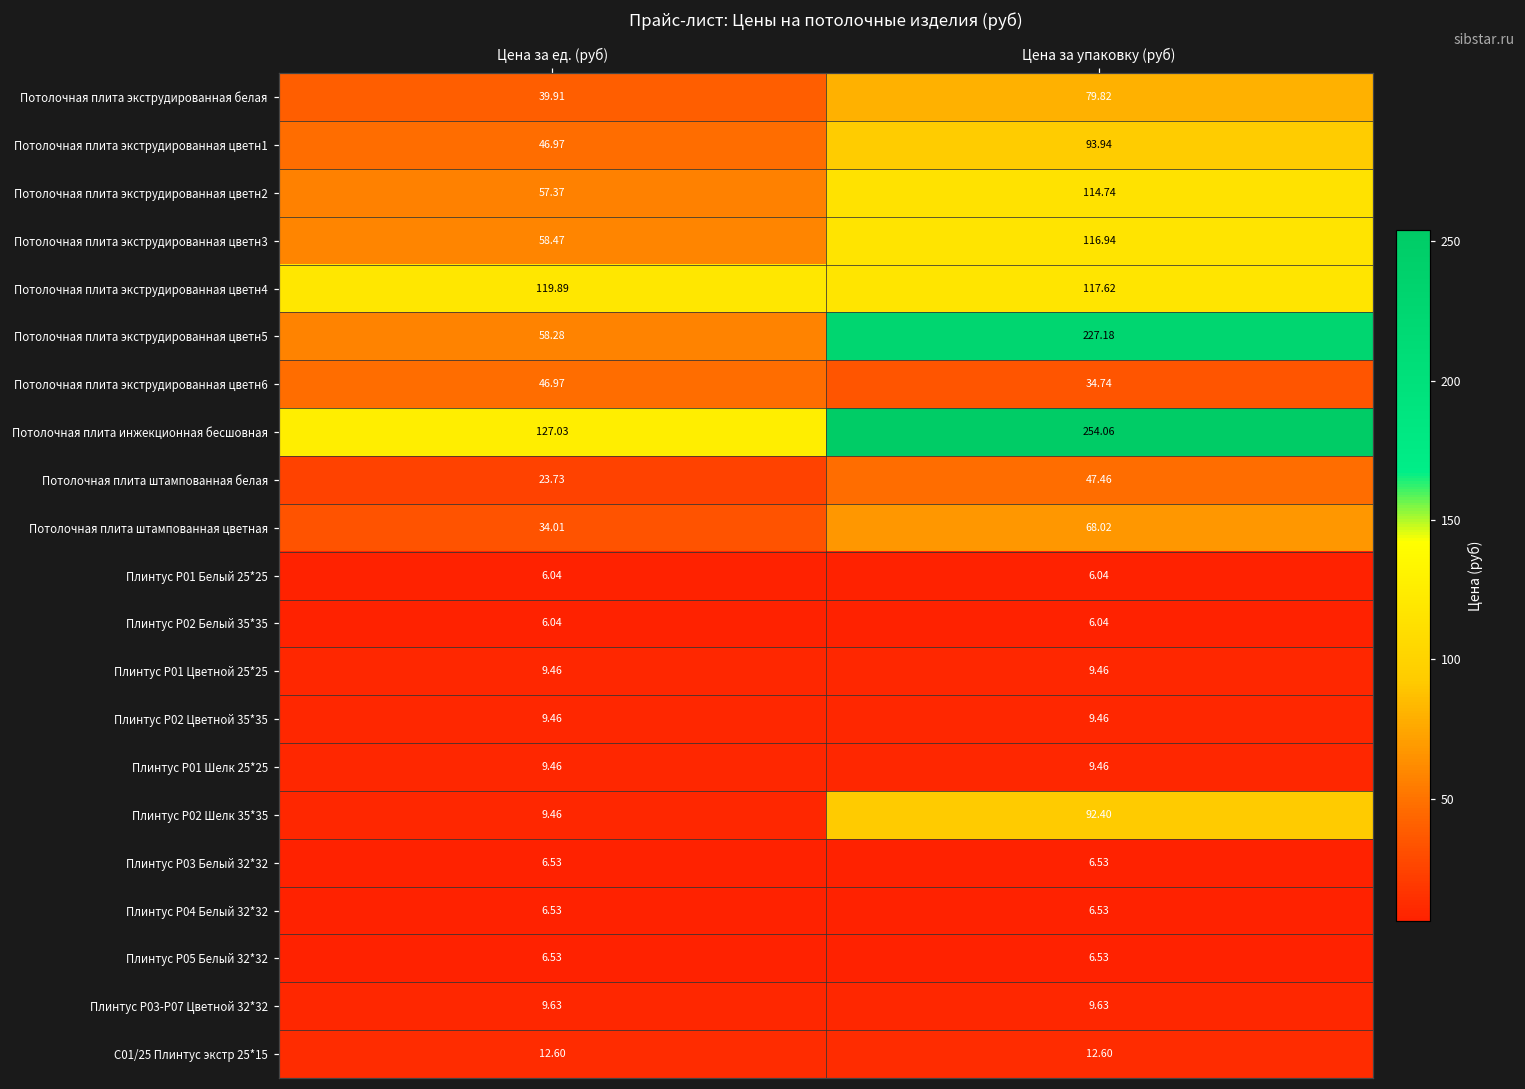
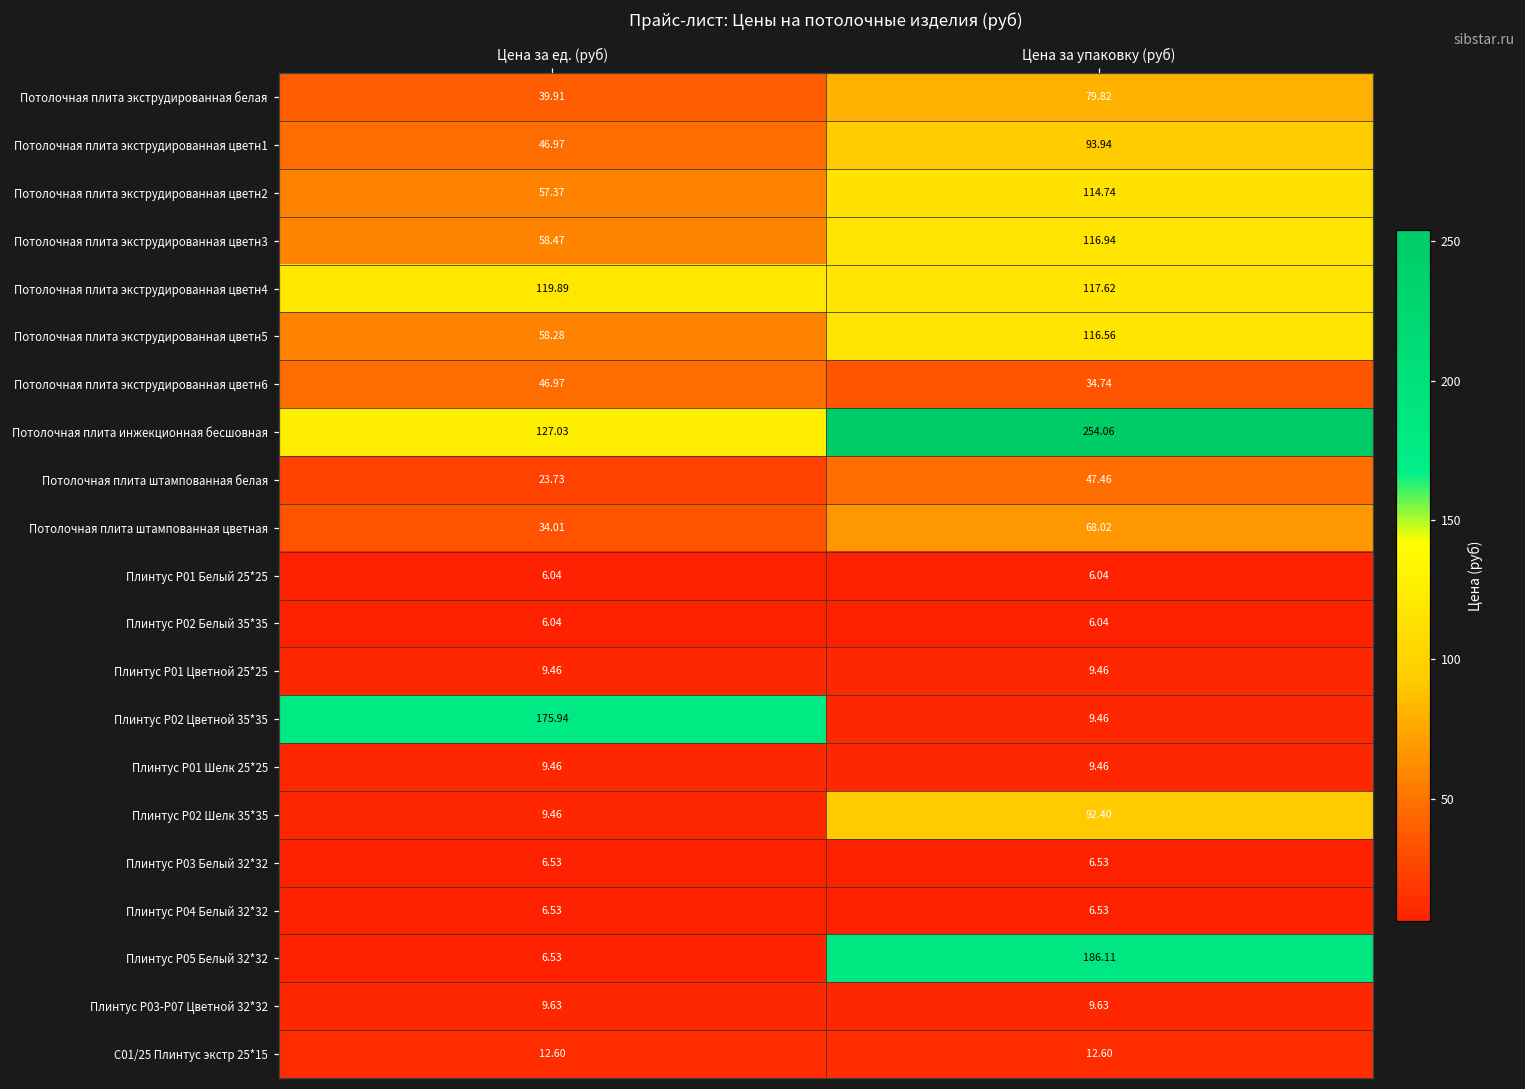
  {
    "Потолочная плита экструдированная белая": {
      "Цена за ед. (руб)": 39.91,
      "Цена за упаковку (руб)": 79.82
    },
    "Потолочная плита экструдированная цветн1": {
      "Цена за ед. (руб)": 46.97,
      "Цена за упаковку (руб)": 93.94
    },
    "Потолочная плита экструдированная цветн2": {
      "Цена за ед. (руб)": 57.37,
      "Цена за упаковку (руб)": 114.74
    },
    "Потолочная плита экструдированная цветн3": {
      "Цена за ед. (руб)": 58.47,
      "Цена за упаковку (руб)": 116.94
    },
    "Потолочная плита экструдированная цветн4": {
      "Цена за ед. (руб)": 119.89,
      "Цена за упаковку (руб)": 117.62
    },
    "Потолочная плита экструдированная цветн5": {
      "Цена за ед. (руб)": 58.28,
-     "Цена за упаковку (руб)": 227.18
+     "Цена за упаковку (руб)": 116.56
    },
    "Потолочная плита экструдированная цветн6": {
      "Цена за ед. (руб)": 46.97,
      "Цена за упаковку (руб)": 34.74
    },
    "Потолочная плита инжекционная бесшовная": {
      "Цена за ед. (руб)": 127.03,
      "Цена за упаковку (руб)": 254.06
    },
    "Потолочная плита штампованная белая": {
      "Цена за ед. (руб)": 23.73,
      "Цена за упаковку (руб)": 47.46
    },
    "Потолочная плита штампованная цветная": {
      "Цена за ед. (руб)": 34.01,
      "Цена за упаковку (руб)": 68.02
    },
    "Плинтус Р01 Белый 25*25": {
      "Цена за ед. (руб)": 6.04,
      "Цена за упаковку (руб)": 6.04
    },
    "Плинтус Р02 Белый 35*35": {
      "Цена за ед. (руб)": 6.04,
      "Цена за упаковку (руб)": 6.04
    },
    "Плинтус Р01 Цветной 25*25": {
      "Цена за ед. (руб)": 9.46,
      "Цена за упаковку (руб)": 9.46
    },
    "Плинтус Р02 Цветной 35*35": {
-     "Цена за ед. (руб)": 9.46,
+     "Цена за ед. (руб)": 175.94,
      "Цена за упаковку (руб)": 9.46
    },
    "Плинтус Р01 Шелк 25*25": {
      "Цена за ед. (руб)": 9.46,
      "Цена за упаковку (руб)": 9.46
    },
    "Плинтус Р02 Шелк 35*35": {
      "Цена за ед. (руб)": 9.46,
      "Цена за упаковку (руб)": 92.40
    },
    "Плинтус Р03 Белый 32*32": {
      "Цена за ед. (руб)": 6.53,
      "Цена за упаковку (руб)": 6.53
    },
    "Плинтус Р04 Белый 32*32": {
      "Цена за ед. (руб)": 6.53,
      "Цена за упаковку (руб)": 6.53
    },
    "Плинтус Р05 Белый 32*32": {
      "Цена за ед. (руб)": 6.53,
-     "Цена за упаковку (руб)": 6.53
+     "Цена за упаковку (руб)": 186.11
    },
    "Плинтус Р03-Р07 Цветной 32*32": {
      "Цена за ед. (руб)": 9.63,
      "Цена за упаковку (руб)": 9.63
    },
    "С01/25 Плинтус экстр 25*15": {
      "Цена за ед. (руб)": 12.60,
      "Цена за упаковку (руб)": 12.60
    }
  }
